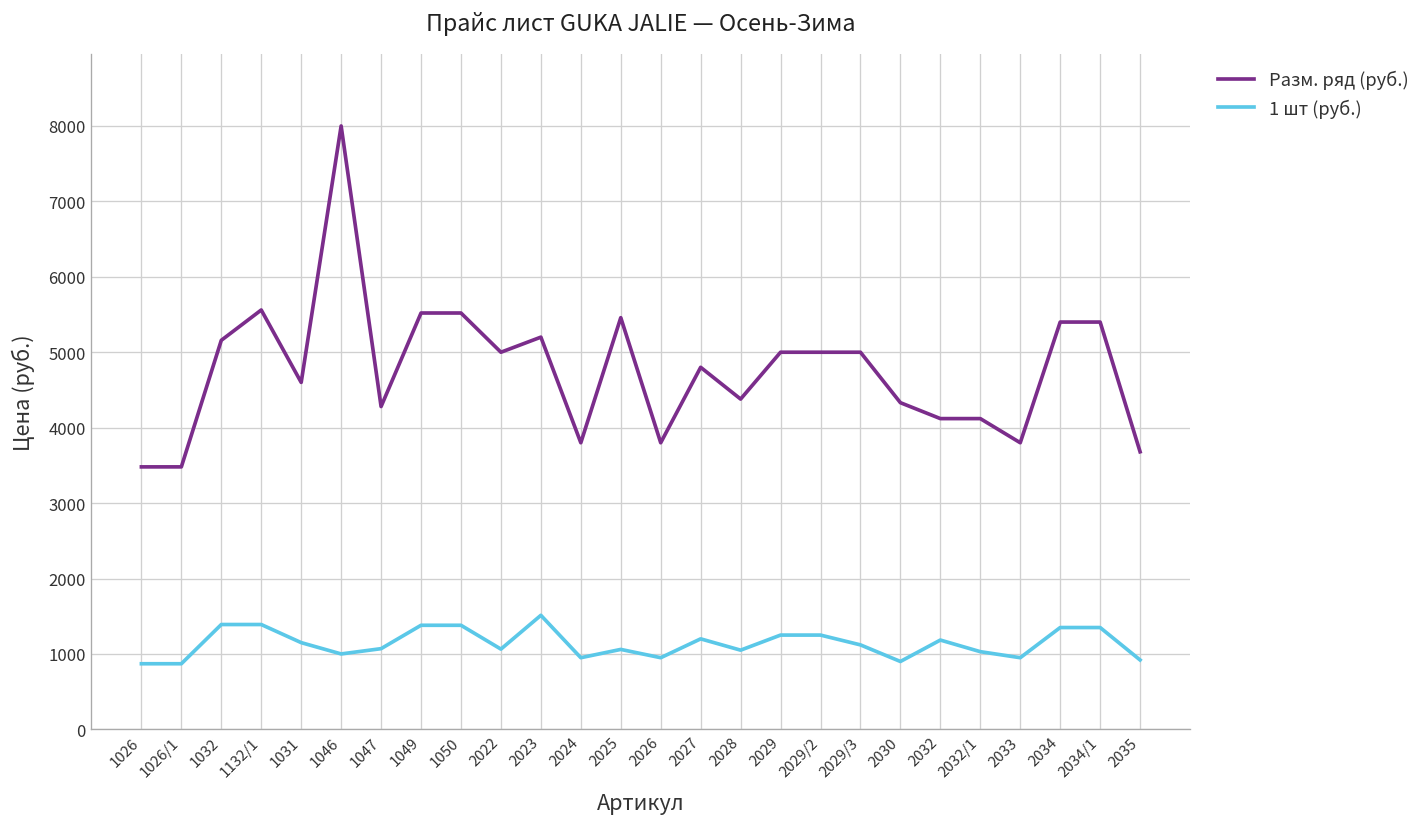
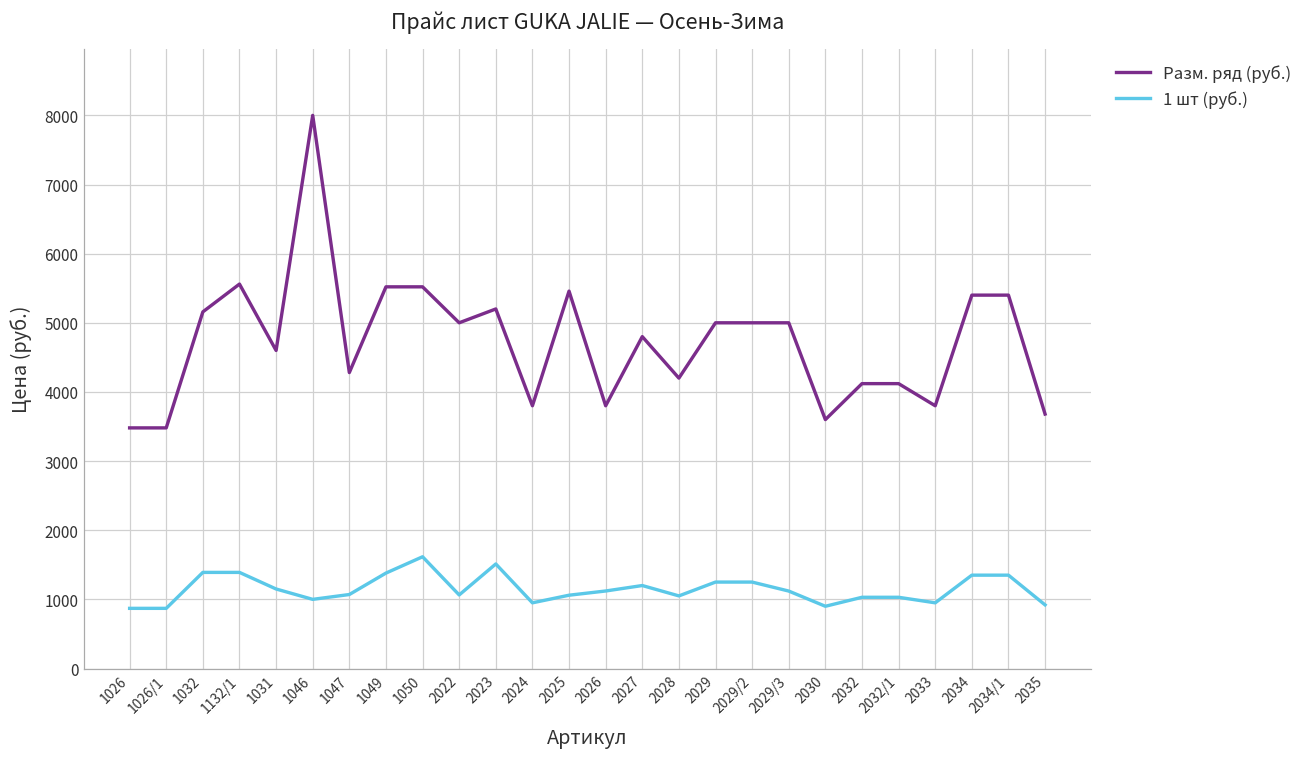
  {
    "Разм. ряд (руб.)": {
      "1026": 3500,
      "1026/1": 3500,
      "1032": 5200,
      "1132/1": 5600,
      "1031": 4600,
      "1046": 8000,
      "1047": 4300,
      "1049": 5500,
      "1050": 5500,
      "2022": 5000,
      "2023": 5200,
      "2024": 3800,
      "2025": 5500,
      "2026": 3800,
      "2027": 4800,
-     "2028": 4400,
+     "2028": 4200,
      "2029": 5000,
      "2029/2": 5000,
      "2029/3": 5000,
-     "2030": 4300,
+     "2030": 3600,
      "2032": 4100,
      "2032/1": 4100,
      "2033": 3800,
      "2034": 5400,
      "2034/1": 5400,
      "2035": 3700
    },
    "1 шт (руб.)": {
      "1026": 900,
      "1026/1": 900,
      "1032": 1400,
      "1132/1": 1400,
      "1031": 1200,
      "1046": 1000,
      "1047": 1100,
      "1049": 1400,
-     "1050": 1400,
+     "1050": 1600,
      "2022": 1100,
      "2023": 1500,
      "2024": 1000,
      "2025": 1100,
-     "2026": 1000,
+     "2026": 1100,
      "2027": 1200,
      "2028": 1100,
      "2029": 1300,
      "2029/2": 1300,
      "2029/3": 1100,
      "2030": 900,
-     "2032": 1200,
+     "2032": 1000,
      "2032/1": 1000,
      "2033": 1000,
      "2034": 1400,
      "2034/1": 1400,
      "2035": 900
    }
  }
